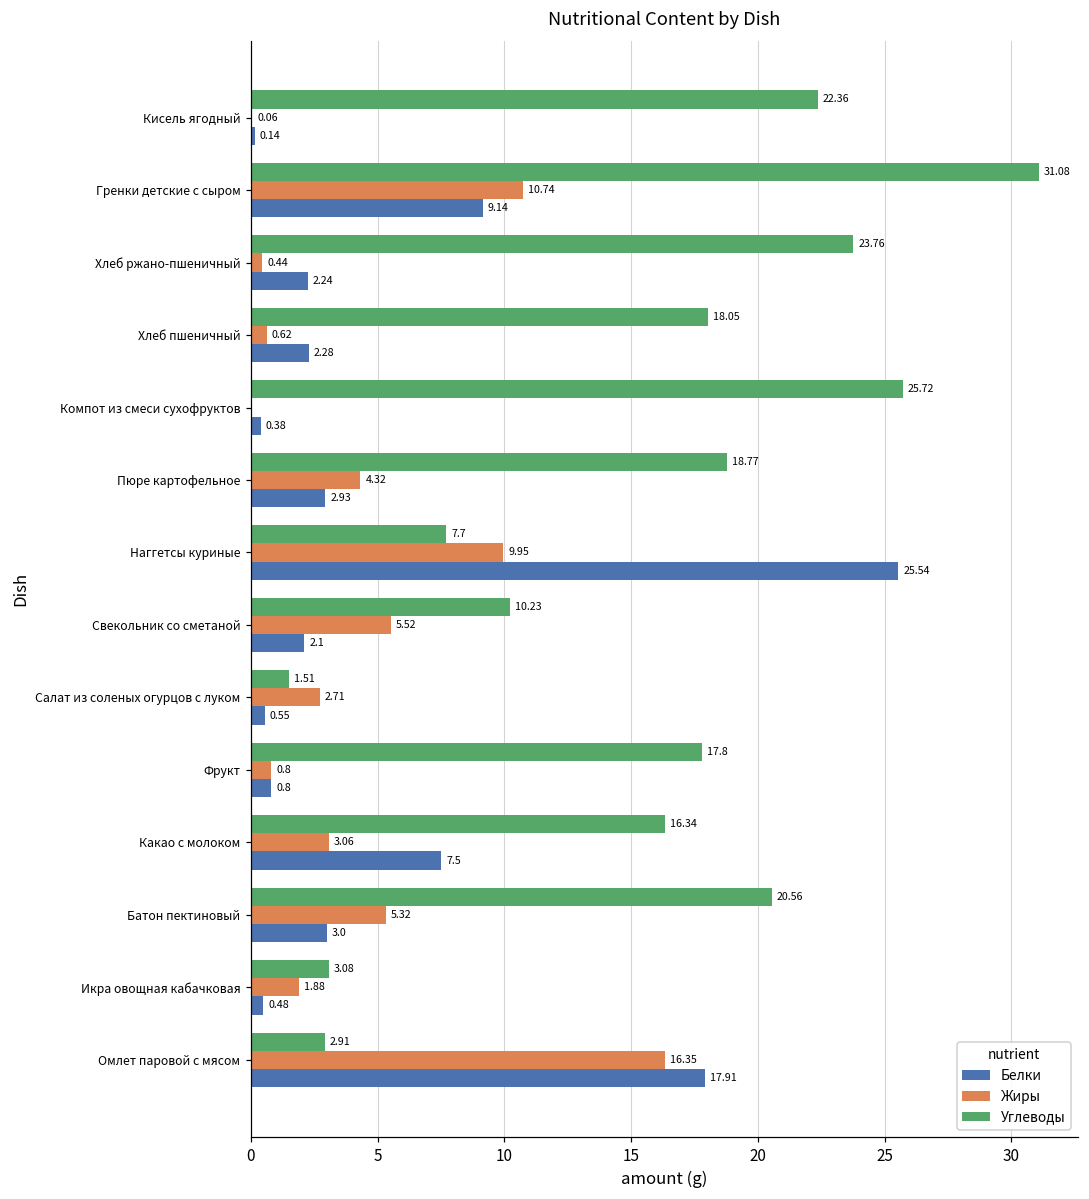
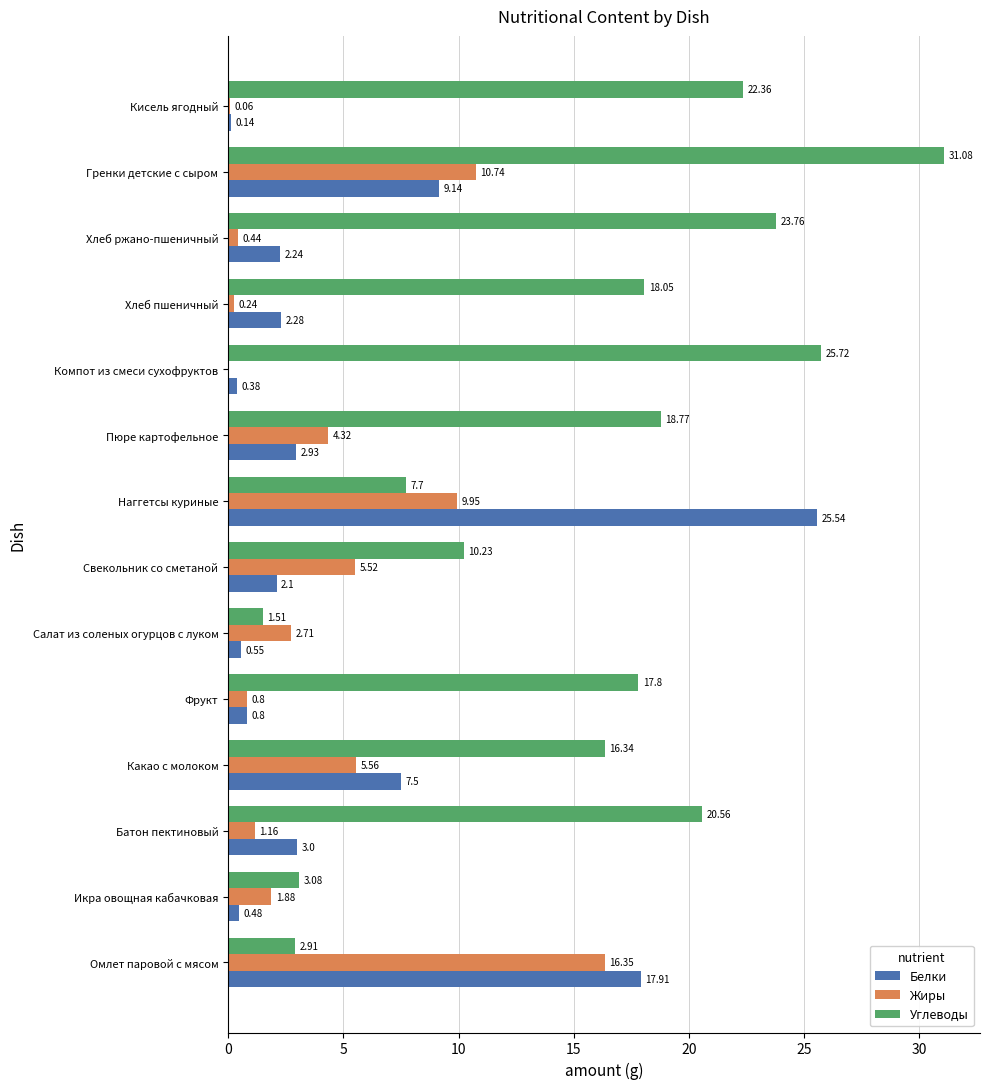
  {
    "Белки": {
      "Кисель ягодный": 0.14,
      "Гренки детские с сыром": 9.14,
      "Хлеб ржано-пшеничный": 2.24,
      "Хлеб пшеничный": 2.28,
      "Компот из смеси сухофруктов": 0.38,
      "Пюре картофельное": 2.93,
      "Наггетсы куриные": 25.54,
      "Свекольник со сметаной": 2.1,
      "Салат из соленых огурцов с луком": 0.55,
      "Фрукт": 0.8,
      "Какао с молоком": 7.5,
      "Батон пектиновый": 3.0,
      "Икра овощная кабачковая": 0.48,
      "Омлет паровой с мясом": 17.91
    },
    "Жиры": {
      "Кисель ягодный": 0.06,
      "Гренки детские с сыром": 10.74,
      "Хлеб ржано-пшеничный": 0.44,
-     "Хлеб пшеничный": 0.62,
+     "Хлеб пшеничный": 0.24,
      "Пюре картофельное": 4.32,
      "Наггетсы куриные": 9.95,
      "Свекольник со сметаной": 5.52,
      "Салат из соленых огурцов с луком": 2.71,
      "Фрукт": 0.8,
-     "Какао с молоком": 3.06,
-     "Батон пектиновый": 5.32,
+     "Какао с молоком": 5.56,
+     "Батон пектиновый": 1.16,
      "Икра овощная кабачковая": 1.88,
      "Омлет паровой с мясом": 16.35
    },
    "Углеводы": {
      "Кисель ягодный": 22.36,
      "Гренки детские с сыром": 31.08,
      "Хлеб ржано-пшеничный": 23.76,
      "Хлеб пшеничный": 18.05,
      "Компот из смеси сухофруктов": 25.72,
      "Пюре картофельное": 18.77,
      "Наггетсы куриные": 7.7,
      "Свекольник со сметаной": 10.23,
      "Салат из соленых огурцов с луком": 1.51,
      "Фрукт": 17.8,
      "Какао с молоком": 16.34,
      "Батон пектиновый": 20.56,
      "Икра овощная кабачковая": 3.08,
      "Омлет паровой с мясом": 2.91
    }
  }
